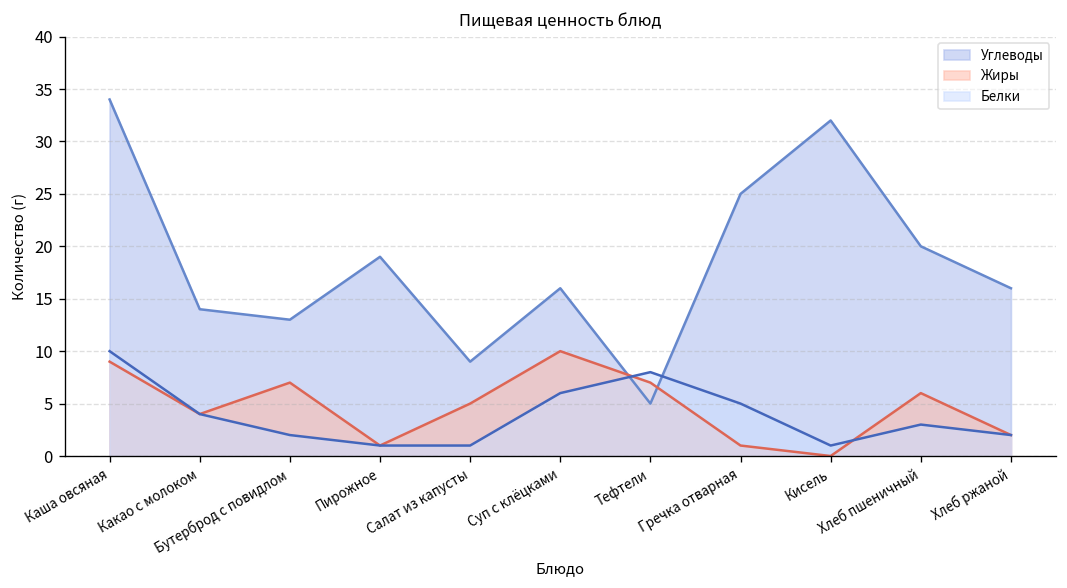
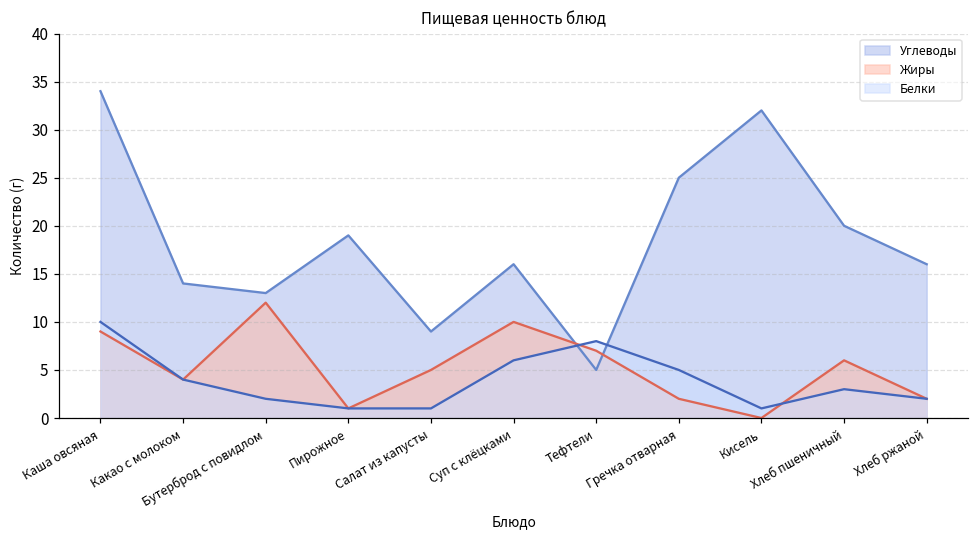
  {
    "Жиры": {
      "Каша овсяная": 9,
-     "Бутерброд с повидлом": 7,
+     "Бутерброд с повидлом": 12,
      "Салат из капусты": 5,
      "Суп с клёцками": 10,
      "Тефтели": 7,
-     "Гречка отварная": 1,
+     "Гречка отварная": 2,
      "Кисель": 0,
      "Хлеб пшеничный": 6
    }
  }
